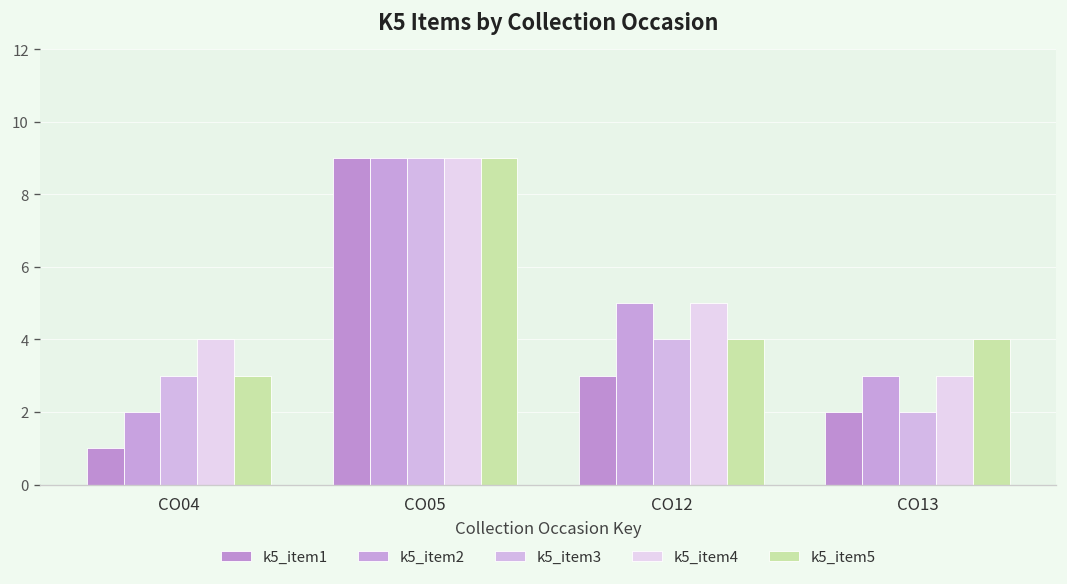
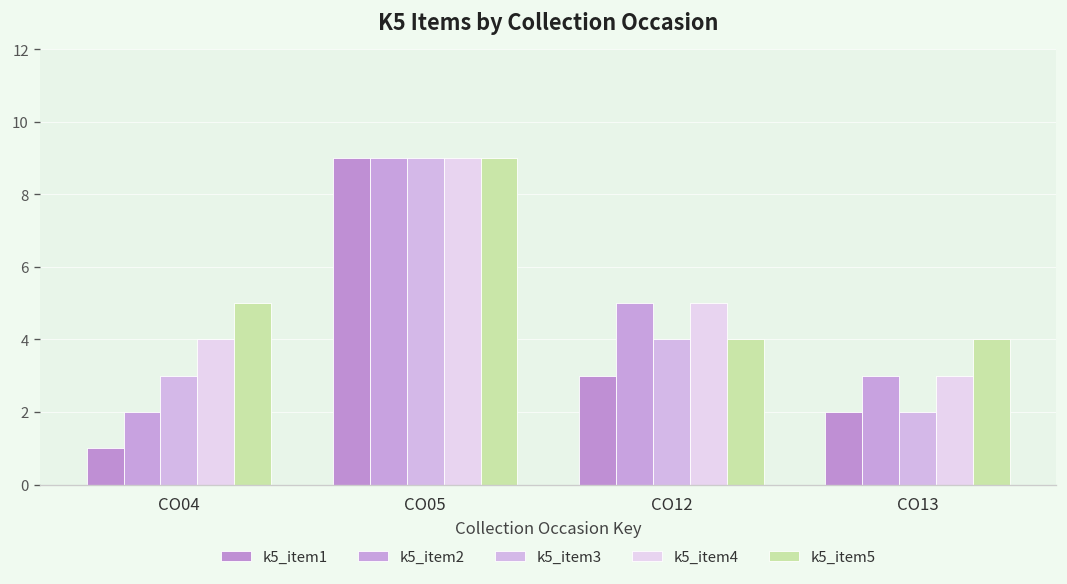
  {
    "k5_item5": {
-     "CO04": 3,
+     "CO04": 5,
      "CO05": 9,
      "CO12": 4,
      "CO13": 4
    }
  }
